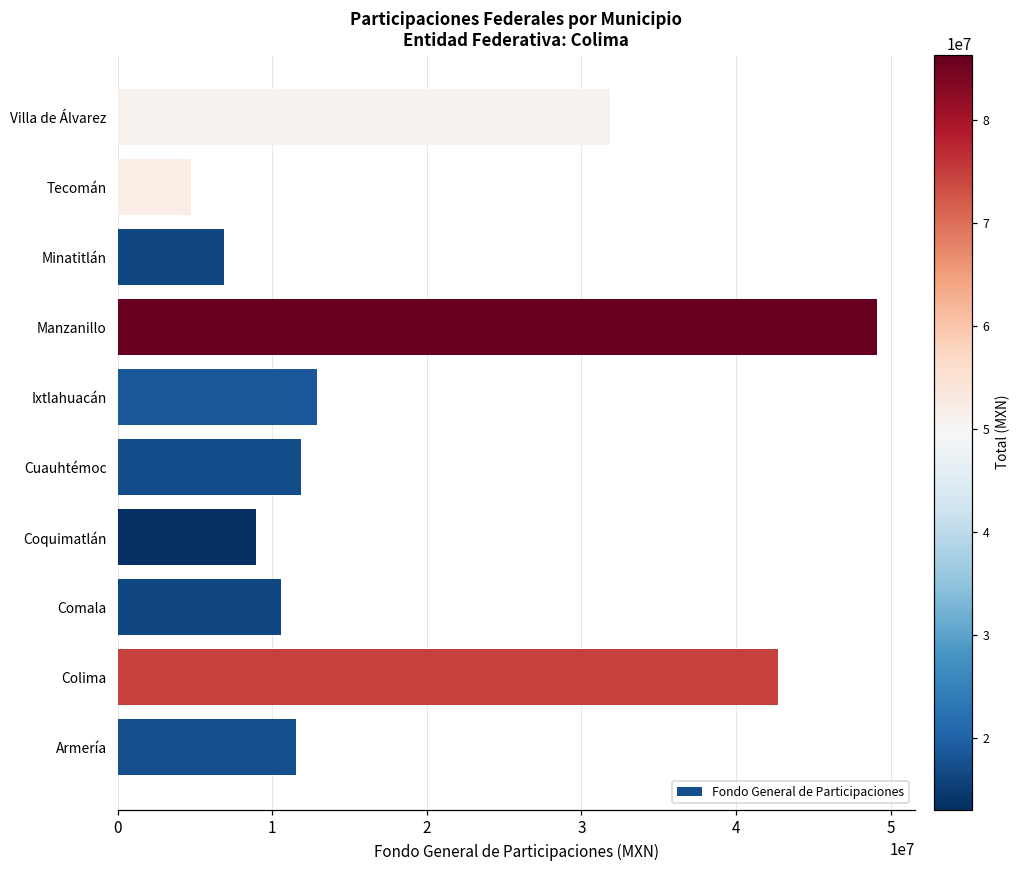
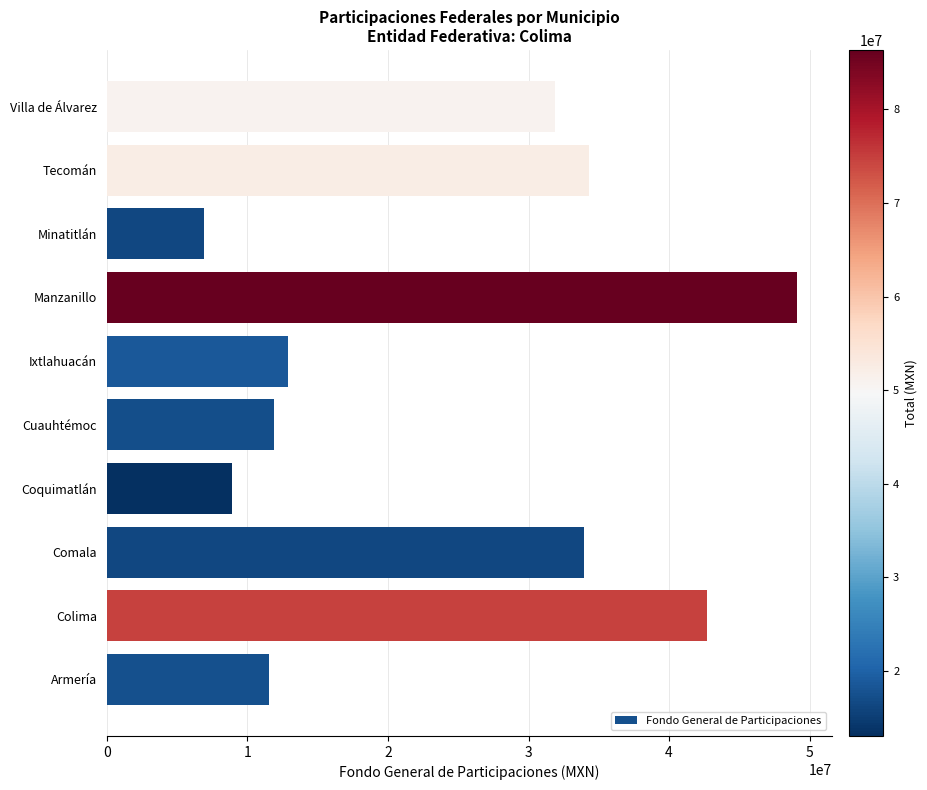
  {
    "Villa de Álvarez": 31900000,
-   "Tecomán": 4800000,
+   "Tecomán": 34300000,
    "Minatitlán": 6900000,
    "Manzanillo": 49100000,
    "Ixtlahuacán": 12900000,
    "Cuauhtémoc": 11900000,
    "Coquimatlán": 8900000,
-   "Comala": 10600000,
+   "Comala": 34000000,
    "Colima": 42700000,
    "Armería": 11500000
  }
